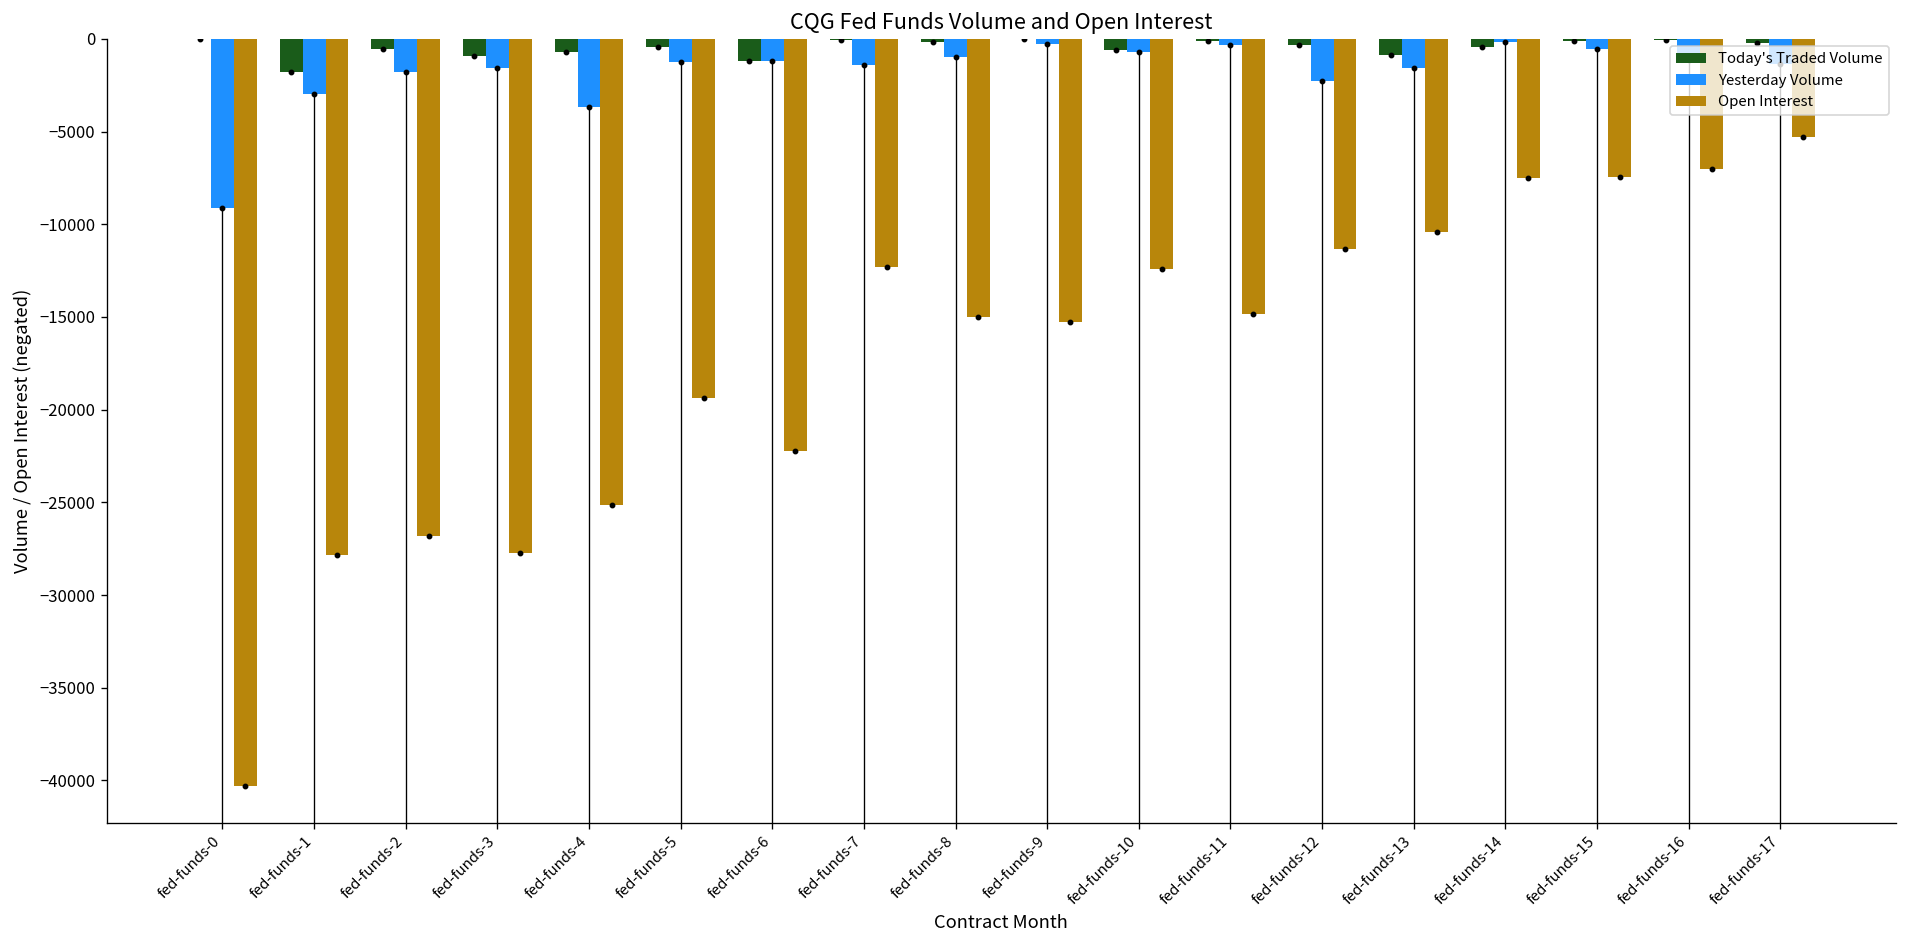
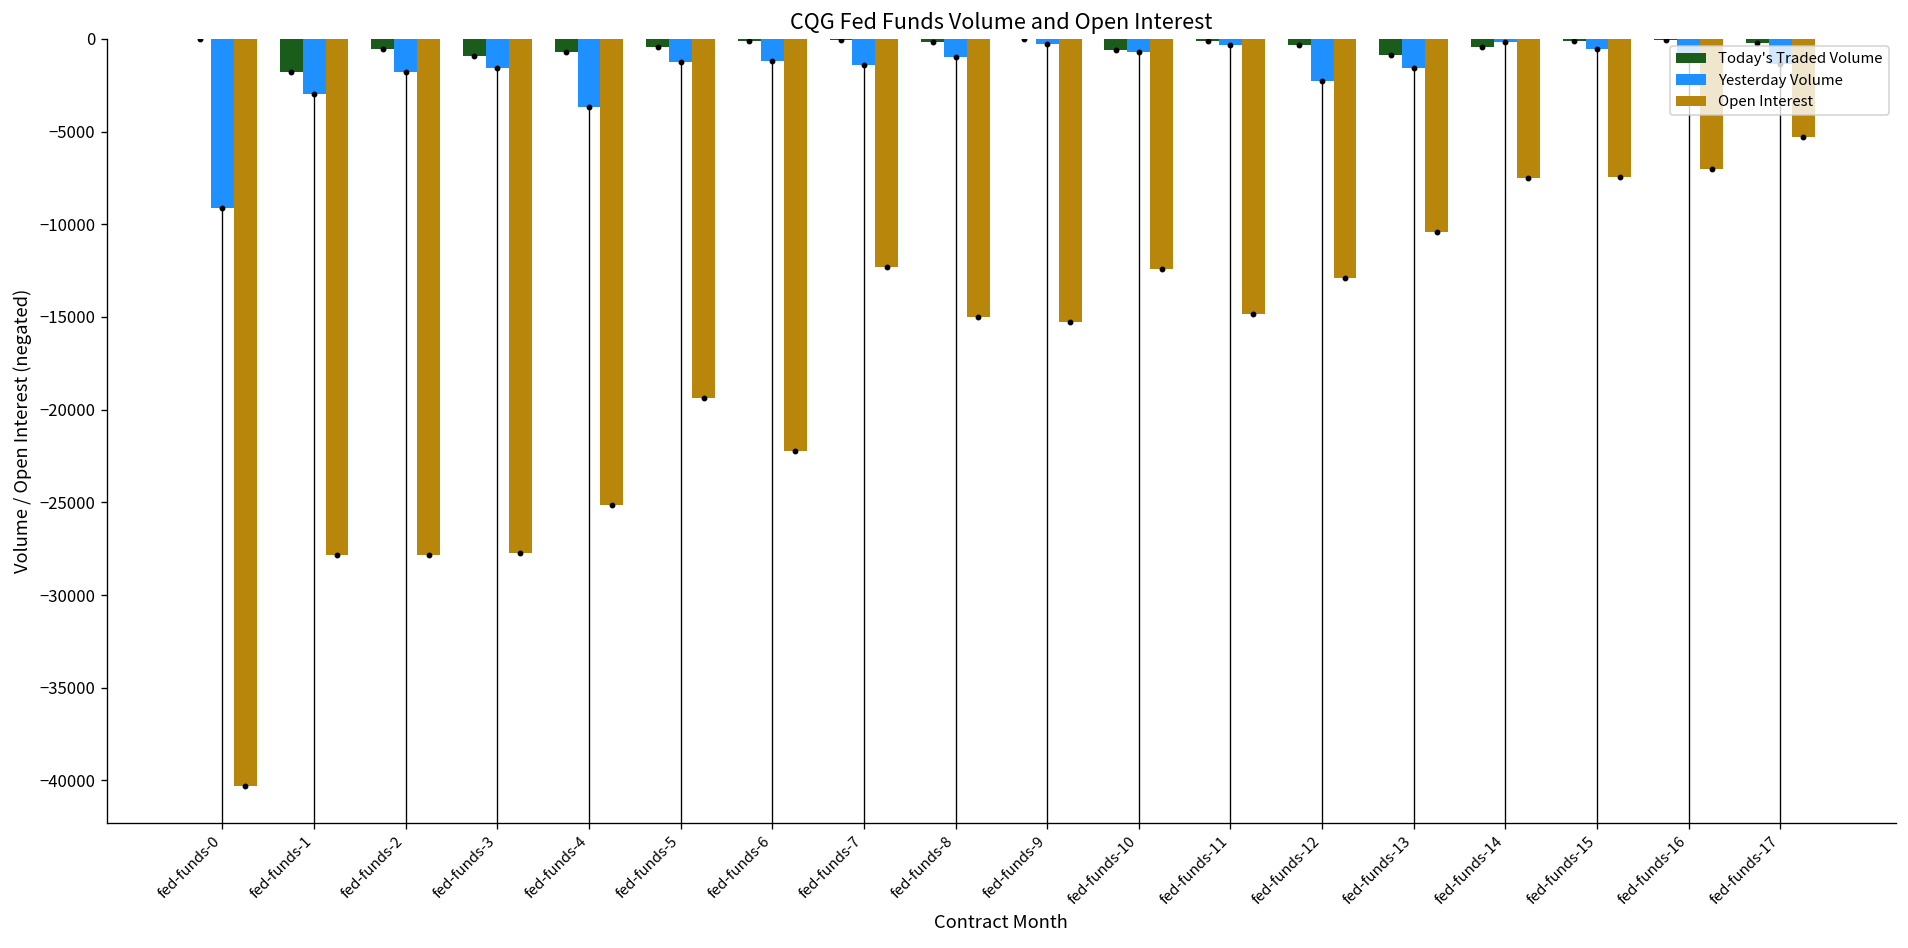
  {
    "Today's Traded Volume": {
      "fed-funds-0": 0,
      "fed-funds-1": -1800,
      "fed-funds-2": -500,
      "fed-funds-3": -900,
      "fed-funds-4": -700,
      "fed-funds-5": -500,
-     "fed-funds-6": -1200,
+     "fed-funds-6": -100,
      "fed-funds-8": -200,
      "fed-funds-10": -600,
      "fed-funds-12": -300,
      "fed-funds-13": -900,
      "fed-funds-14": -400,
      "fed-funds-17": -200
    },
    "Yesterday Volume": {
      "fed-funds-0": -9100,
      "fed-funds-1": -3000,
      "fed-funds-2": -1800,
      "fed-funds-3": -1500,
      "fed-funds-4": -3700,
      "fed-funds-5": -1300,
      "fed-funds-6": -1200,
      "fed-funds-7": -1400,
      "fed-funds-8": -1000,
      "fed-funds-9": -300,
      "fed-funds-10": -700,
      "fed-funds-11": -400,
      "fed-funds-12": -2300,
      "fed-funds-13": -1600,
      "fed-funds-14": -200,
      "fed-funds-15": -600
    },
    "Open Interest": {
      "fed-funds-0": -40300,
      "fed-funds-1": -27900,
-     "fed-funds-2": -26800,
+     "fed-funds-2": -27800,
      "fed-funds-3": -27700,
      "fed-funds-4": -25200,
      "fed-funds-5": -19400,
      "fed-funds-6": -22200,
      "fed-funds-7": -12300,
      "fed-funds-8": -15000,
      "fed-funds-9": -15300,
      "fed-funds-10": -12400,
      "fed-funds-11": -14800,
-     "fed-funds-12": -11400,
+     "fed-funds-12": -12900,
      "fed-funds-13": -10400,
      "fed-funds-14": -7500,
      "fed-funds-15": -7500,
      "fed-funds-16": -7000,
      "fed-funds-17": -5300
    }
  }
